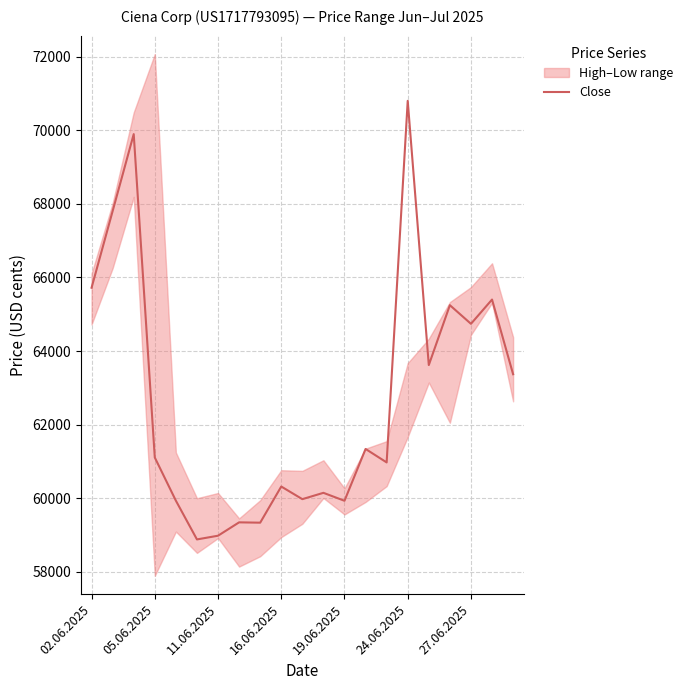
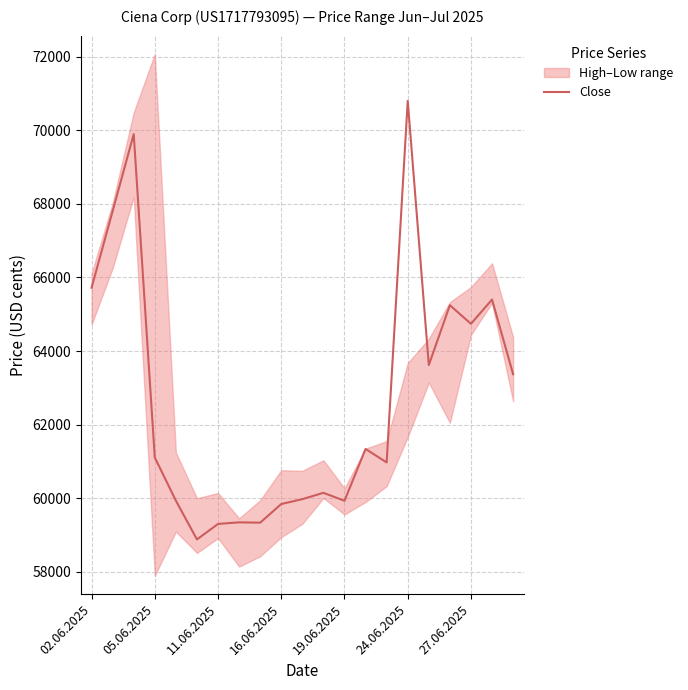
  {
    "Close": {
      "02.06.2025": 65700,
      "05.06.2025": 61100,
-     "11.06.2025": 59000,
-     "16.06.2025": 60300,
+     "11.06.2025": 59300,
+     "16.06.2025": 59800,
      "19.06.2025": 59900,
      "24.06.2025": 70800,
      "27.06.2025": 64700
    }
  }
